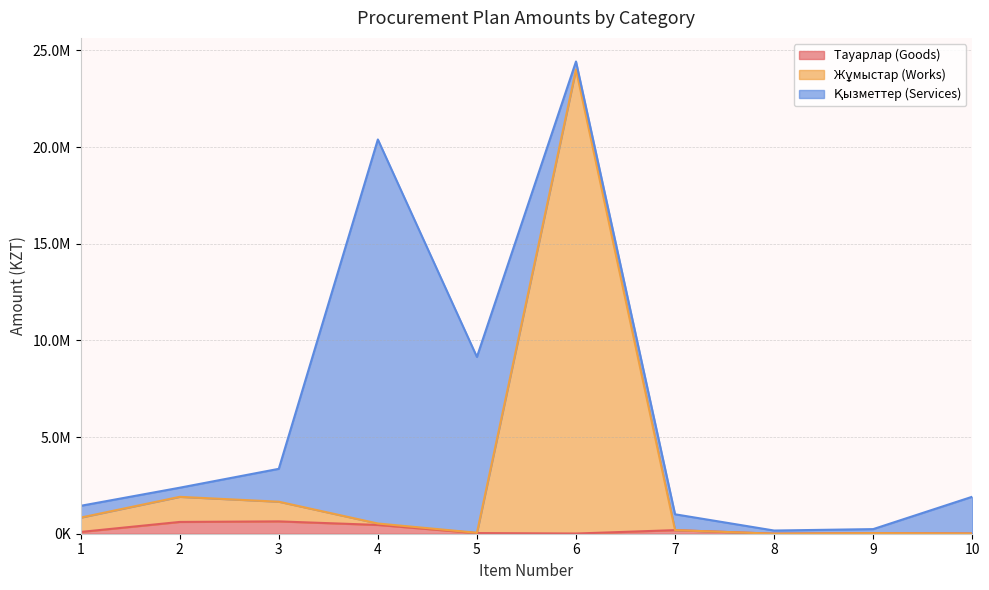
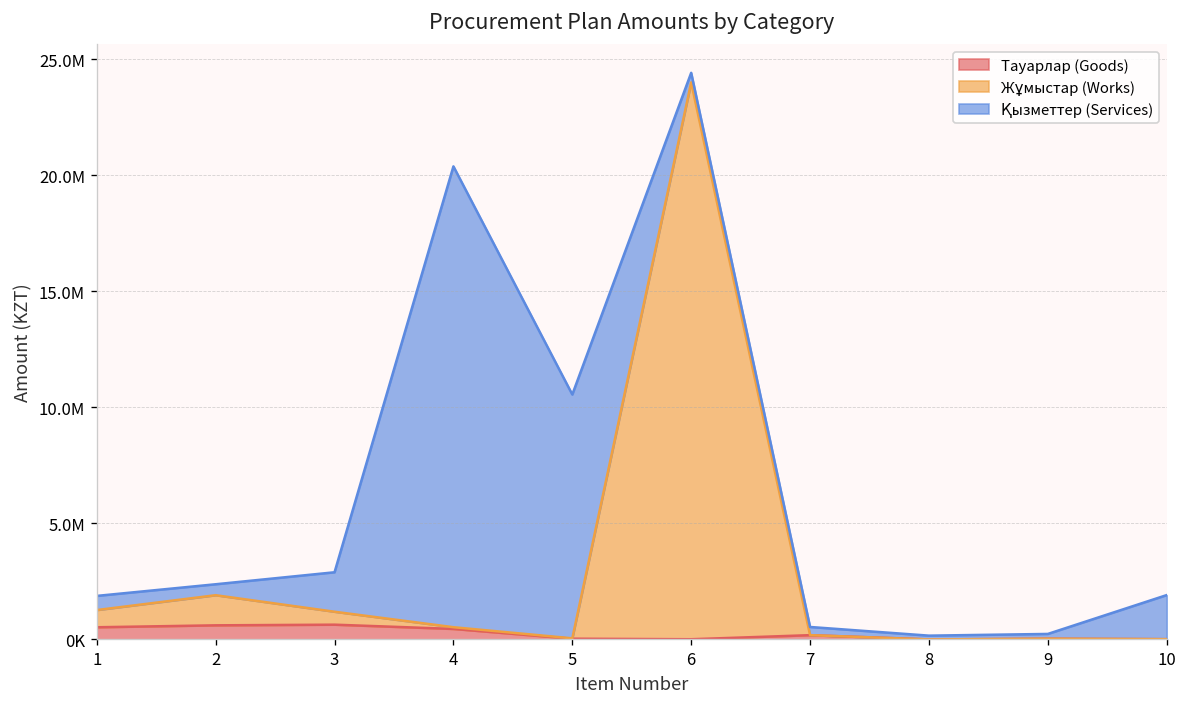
  {
    "Тауарлар (Goods)": {
-     "1": 100000,
+     "1": 500000,
      "2": 600000,
      "3": 600000,
      "6": 0
    },
    "Жұмыстар (Works)": {
      "1": 700000,
      "2": 1300000,
-     "3": 1000000,
+     "3": 600000,
      "6": 24000000
    },
    "Қызметтер (Services)": {
      "1": 600000,
      "2": 500000,
      "3": 1700000,
      "4": 19900000,
-     "5": 9100000,
+     "5": 10500000,
      "6": 400000,
-     "7": 800000,
+     "7": 400000,
      "8": 200000,
      "9": 200000,
      "10": 1900000
    }
  }
